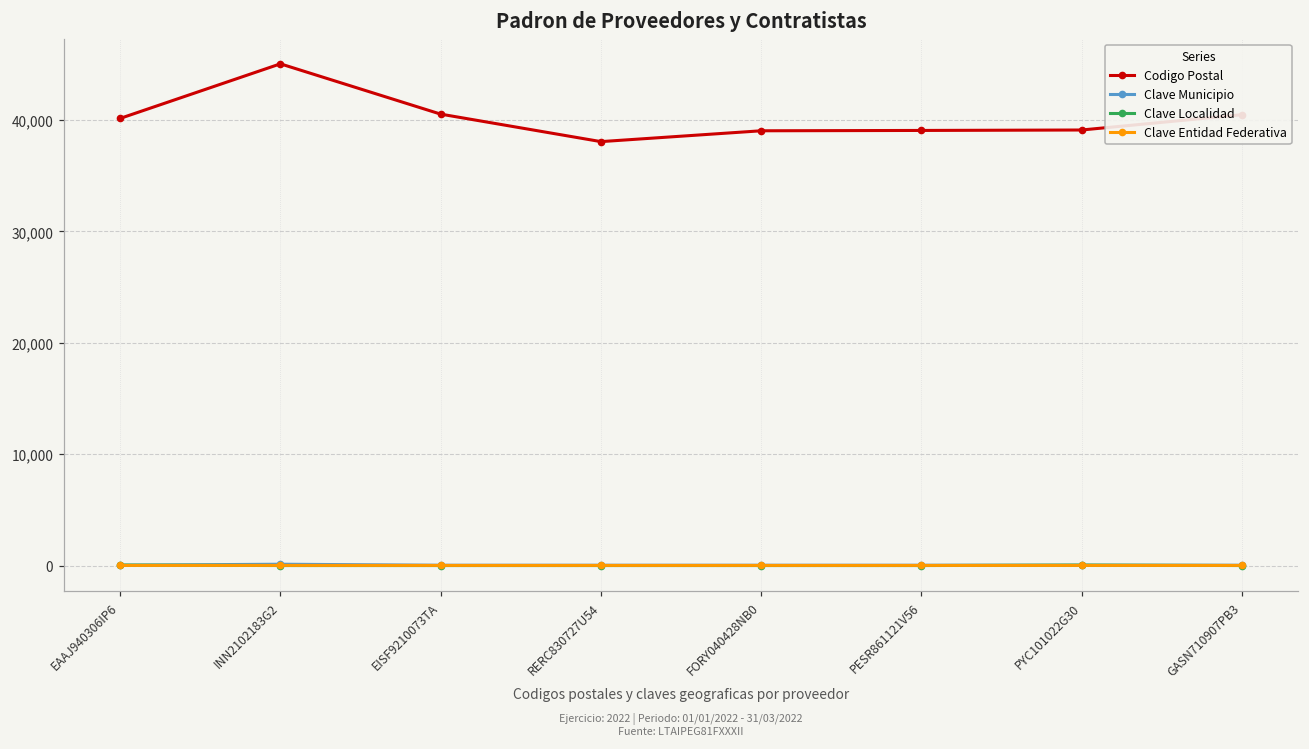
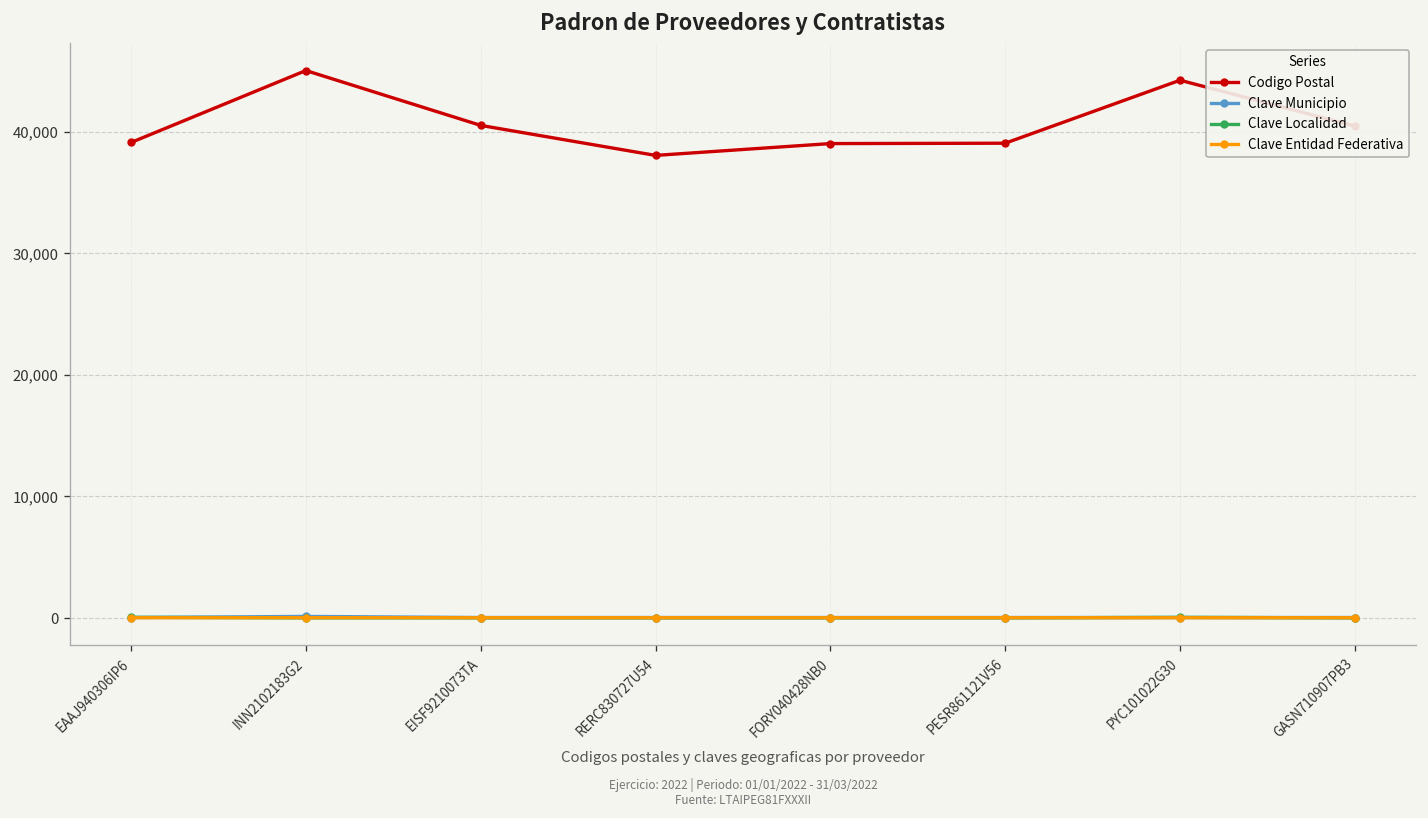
  {
    "Codigo Postal": {
-     "EAAJ940306IP6": "40,100",
+     "EAAJ940306IP6": "39,100",
      "INN2102183G2": "45,000",
      "EISF9210073TA": "40,500",
      "RERC830727U54": "38,100",
      "FORY040428NB0": "39,000",
      "PESR861121V56": "39,100",
-     "PYC101022G30": "39,100"
+     "PYC101022G30": "44,200"
    }
  }
